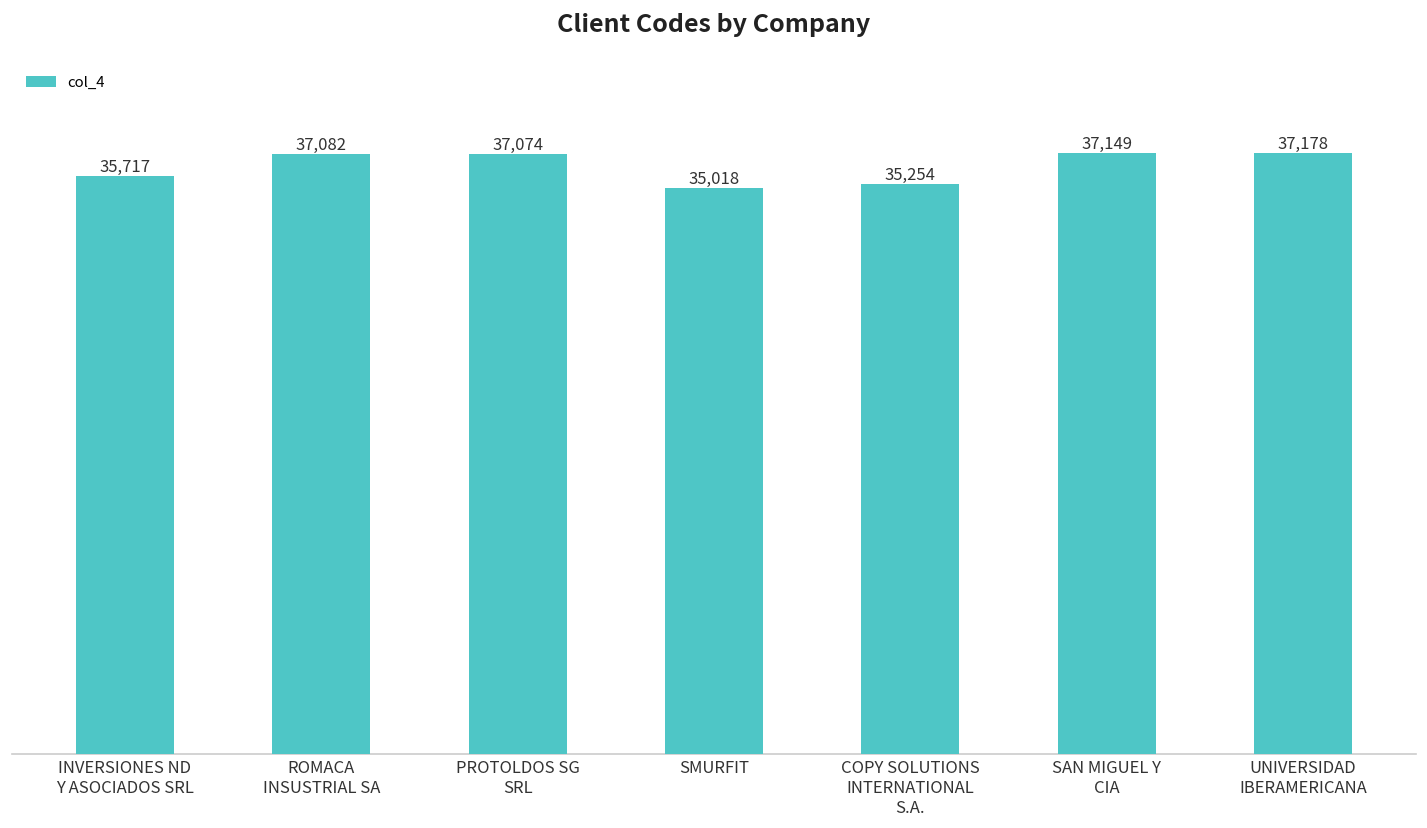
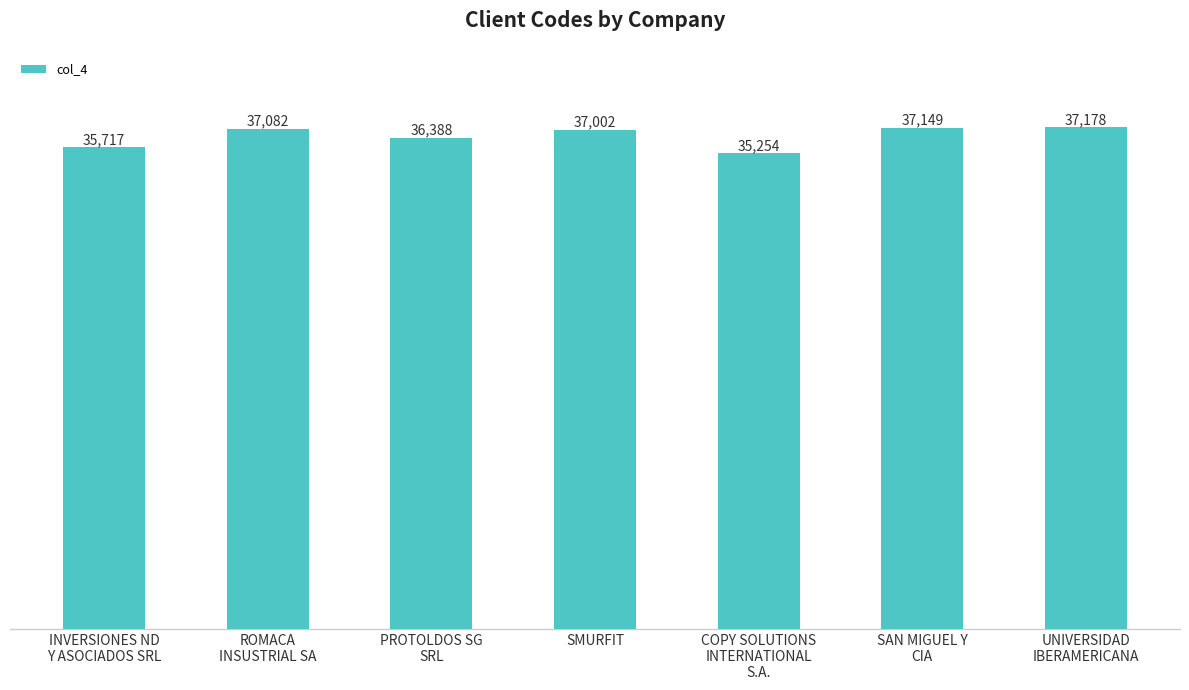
  {
    "INVERSIONES ND Y ASOCIADOS SRL": "35,717",
    "ROMACA INSUSTRIAL SA": "37,082",
-   "PROTOLDOS SG SRL": "37,074",
-   "SMURFIT": "35,018",
+   "PROTOLDOS SG SRL": "36,388",
+   "SMURFIT": "37,002",
    "COPY SOLUTIONS INTERNATIONAL S.A.": "35,254",
    "SAN MIGUEL Y CIA": "37,149",
    "UNIVERSIDAD IBERAMERICANA": "37,178"
  }
